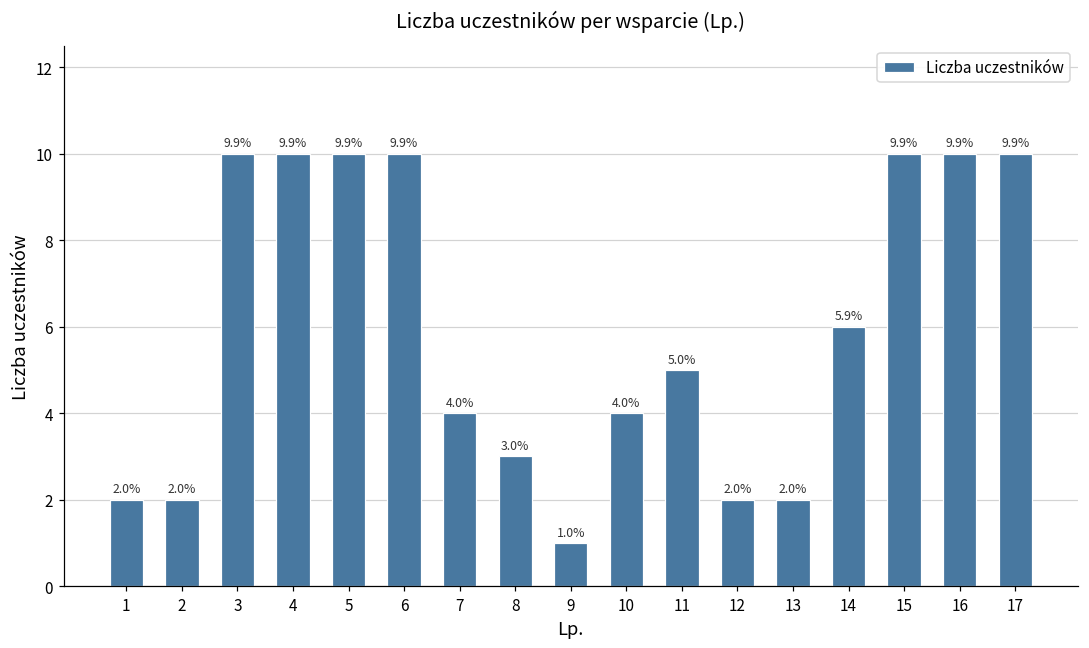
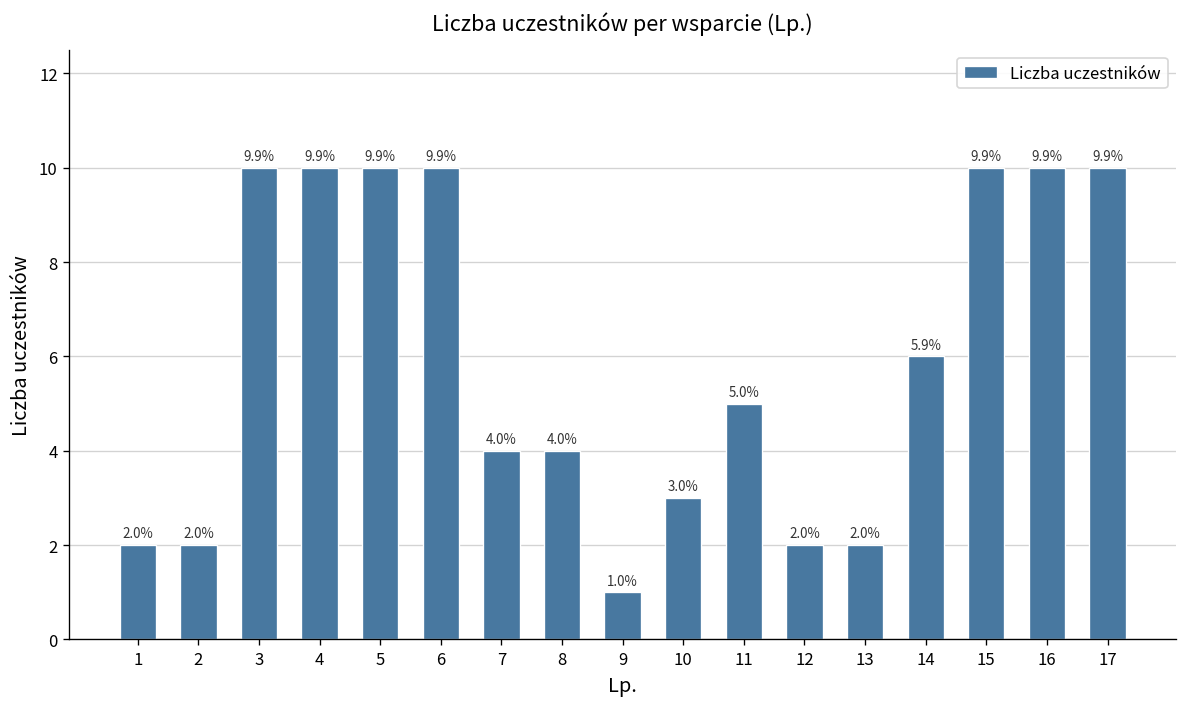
  {
    "1": "2.0%",
    "2": "2.0%",
    "7": "4.0%",
-   "8": "3.0%",
+   "8": "4.0%",
    "9": "1.0%",
-   "10": "4.0%",
+   "10": "3.0%",
    "11": "5.0%",
    "12": "2.0%",
    "13": "2.0%"
  }
